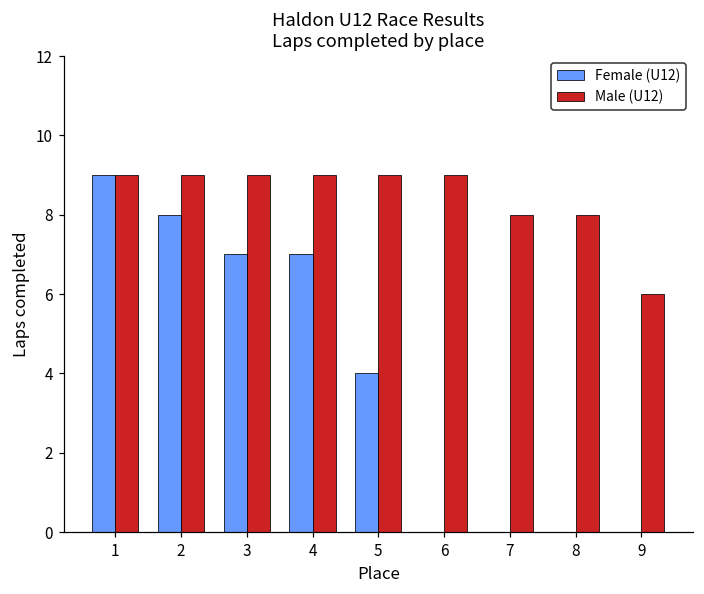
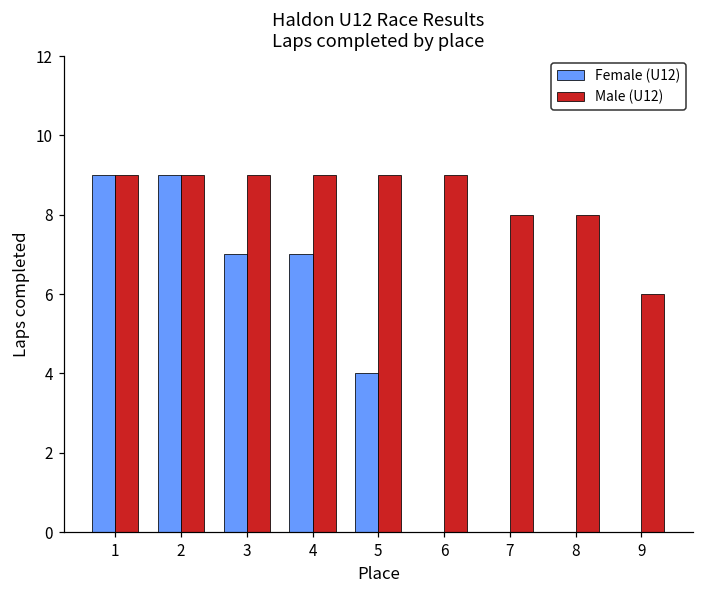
  {
    "Female (U12)": {
      "1": 9,
-     "2": 8,
+     "2": 9,
      "3": 7,
      "4": 7,
      "5": 4,
      "6": 0,
      "7": 0,
      "8": 0,
      "9": 0
    },
    "Male (U12)": {
      "1": 9,
      "2": 9,
      "3": 9,
      "4": 9,
      "5": 9,
      "6": 9,
      "7": 8,
      "8": 8,
      "9": 6
    }
  }
